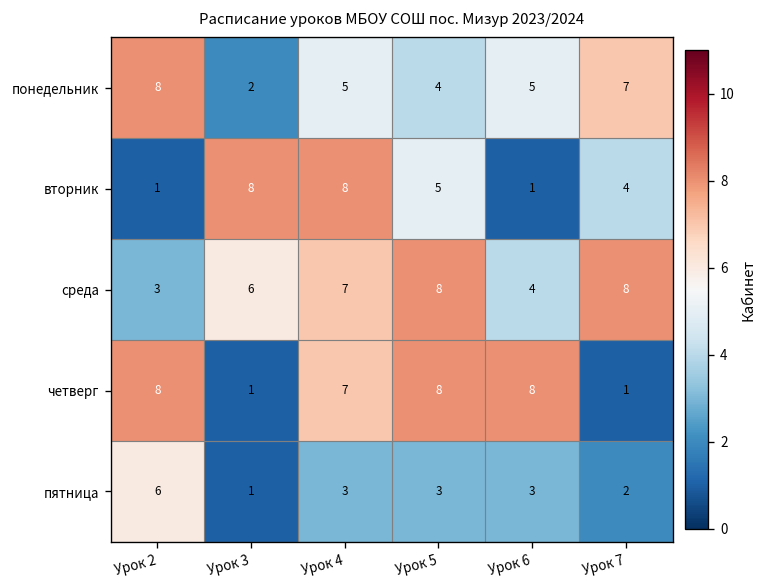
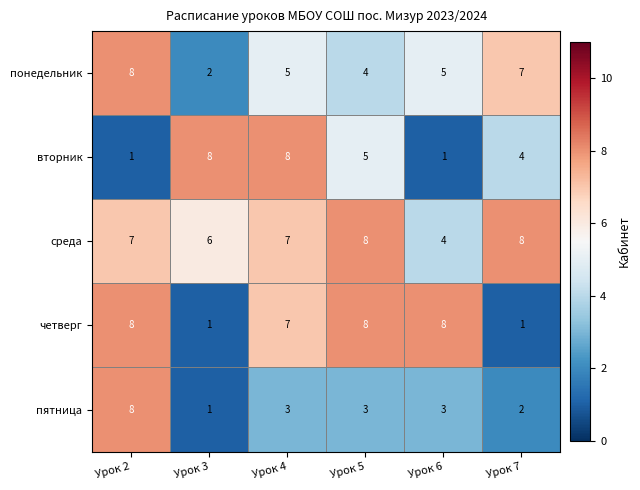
  {
    "понедельник": {
      "Урок 2": 8,
      "Урок 3": 2,
      "Урок 4": 5,
      "Урок 5": 4,
      "Урок 6": 5,
      "Урок 7": 7
    },
    "вторник": {
      "Урок 2": 1,
      "Урок 3": 8,
      "Урок 4": 8,
      "Урок 5": 5,
      "Урок 6": 1,
      "Урок 7": 4
    },
    "среда": {
-     "Урок 2": 3,
+     "Урок 2": 7,
      "Урок 3": 6,
      "Урок 4": 7,
      "Урок 5": 8,
      "Урок 6": 4,
      "Урок 7": 8
    },
    "четверг": {
      "Урок 2": 8,
      "Урок 3": 1,
      "Урок 4": 7,
      "Урок 5": 8,
      "Урок 6": 8,
      "Урок 7": 1
    },
    "пятница": {
-     "Урок 2": 6,
+     "Урок 2": 8,
      "Урок 3": 1,
      "Урок 4": 3,
      "Урок 5": 3,
      "Урок 6": 3,
      "Урок 7": 2
    }
  }
